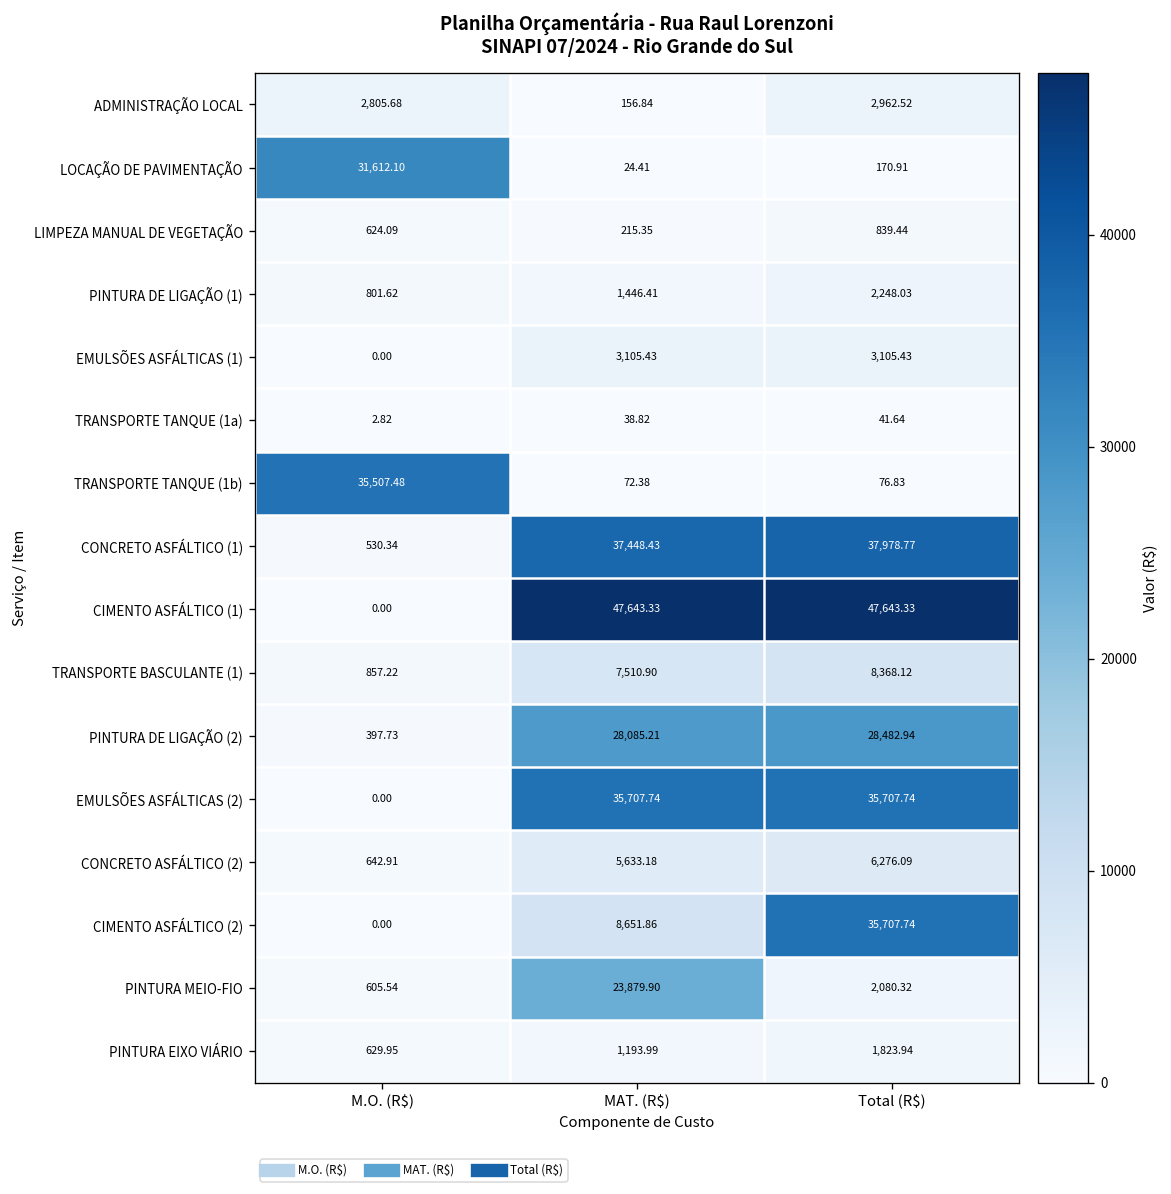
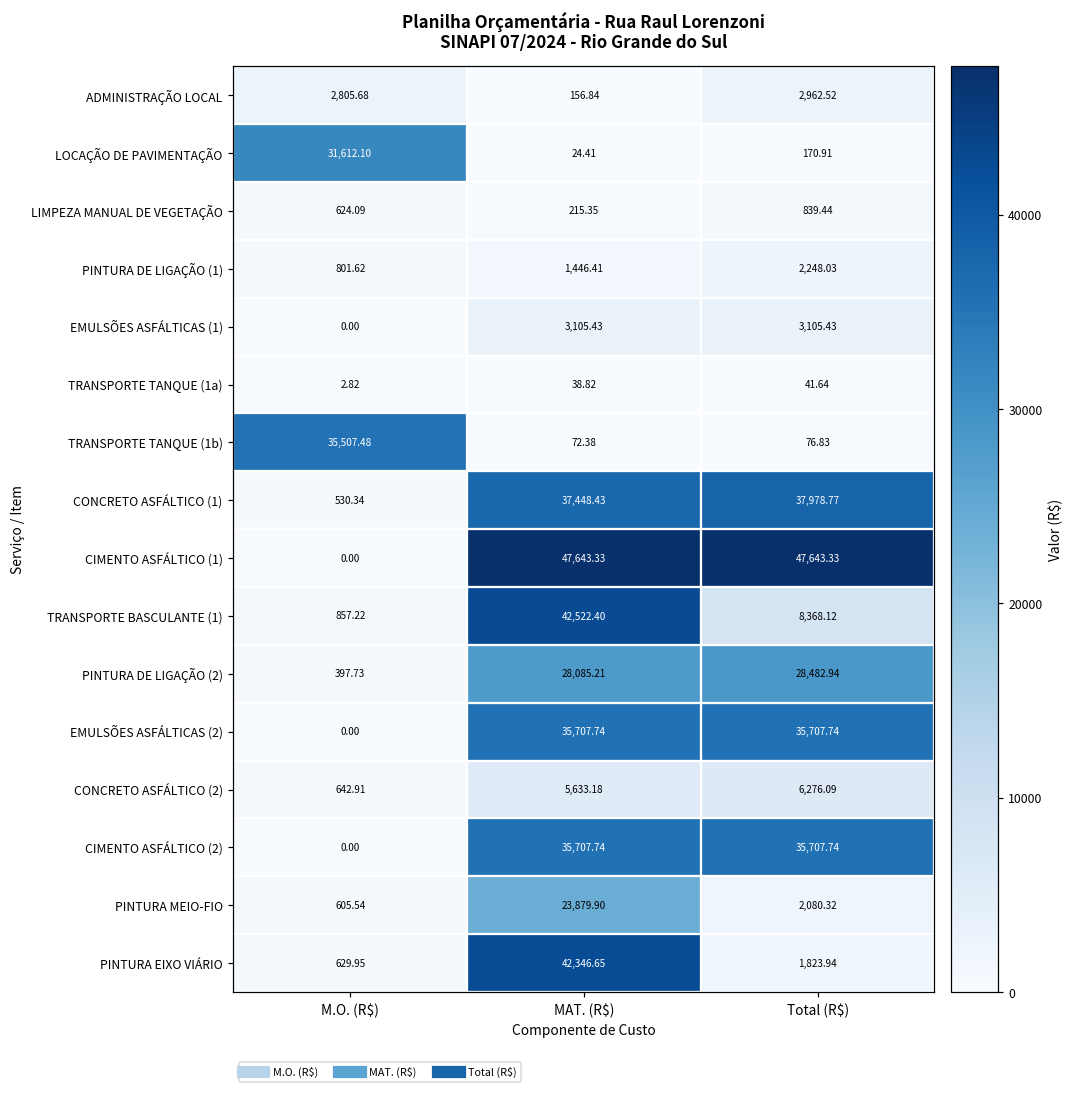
  {
    "ADMINISTRAÇÃO LOCAL": {
      "M.O. (R$)": "2,805.68",
      "MAT. (R$)": "156.84",
      "Total (R$)": "2,962.52"
    },
    "LOCAÇÃO DE PAVIMENTAÇÃO": {
      "M.O. (R$)": "31,612.10",
      "MAT. (R$)": "24.41",
      "Total (R$)": "170.91"
    },
    "LIMPEZA MANUAL DE VEGETAÇÃO": {
      "M.O. (R$)": "624.09",
      "MAT. (R$)": "215.35",
      "Total (R$)": "839.44"
    },
    "PINTURA DE LIGAÇÃO (1)": {
      "M.O. (R$)": "801.62",
      "MAT. (R$)": "1,446.41",
      "Total (R$)": "2,248.03"
    },
    "EMULSÕES ASFÁLTICAS (1)": {
      "M.O. (R$)": "0.00",
      "MAT. (R$)": "3,105.43",
      "Total (R$)": "3,105.43"
    },
    "TRANSPORTE TANQUE (1a)": {
      "M.O. (R$)": "2.82",
      "MAT. (R$)": "38.82",
      "Total (R$)": "41.64"
    },
    "TRANSPORTE TANQUE (1b)": {
      "M.O. (R$)": "35,507.48",
      "MAT. (R$)": "72.38",
      "Total (R$)": "76.83"
    },
    "CONCRETO ASFÁLTICO (1)": {
      "M.O. (R$)": "530.34",
      "MAT. (R$)": "37,448.43",
      "Total (R$)": "37,978.77"
    },
    "CIMENTO ASFÁLTICO (1)": {
      "M.O. (R$)": "0.00",
      "MAT. (R$)": "47,643.33",
      "Total (R$)": "47,643.33"
    },
    "TRANSPORTE BASCULANTE (1)": {
      "M.O. (R$)": "857.22",
-     "MAT. (R$)": "7,510.90",
+     "MAT. (R$)": "42,522.40",
      "Total (R$)": "8,368.12"
    },
    "PINTURA DE LIGAÇÃO (2)": {
      "M.O. (R$)": "397.73",
      "MAT. (R$)": "28,085.21",
      "Total (R$)": "28,482.94"
    },
    "EMULSÕES ASFÁLTICAS (2)": {
      "M.O. (R$)": "0.00",
      "MAT. (R$)": "35,707.74",
      "Total (R$)": "35,707.74"
    },
    "CONCRETO ASFÁLTICO (2)": {
      "M.O. (R$)": "642.91",
      "MAT. (R$)": "5,633.18",
      "Total (R$)": "6,276.09"
    },
    "CIMENTO ASFÁLTICO (2)": {
      "M.O. (R$)": "0.00",
-     "MAT. (R$)": "8,651.86",
+     "MAT. (R$)": "35,707.74",
      "Total (R$)": "35,707.74"
    },
    "PINTURA MEIO-FIO": {
      "M.O. (R$)": "605.54",
      "MAT. (R$)": "23,879.90",
      "Total (R$)": "2,080.32"
    },
    "PINTURA EIXO VIÁRIO": {
      "M.O. (R$)": "629.95",
-     "MAT. (R$)": "1,193.99",
+     "MAT. (R$)": "42,346.65",
      "Total (R$)": "1,823.94"
    }
  }
